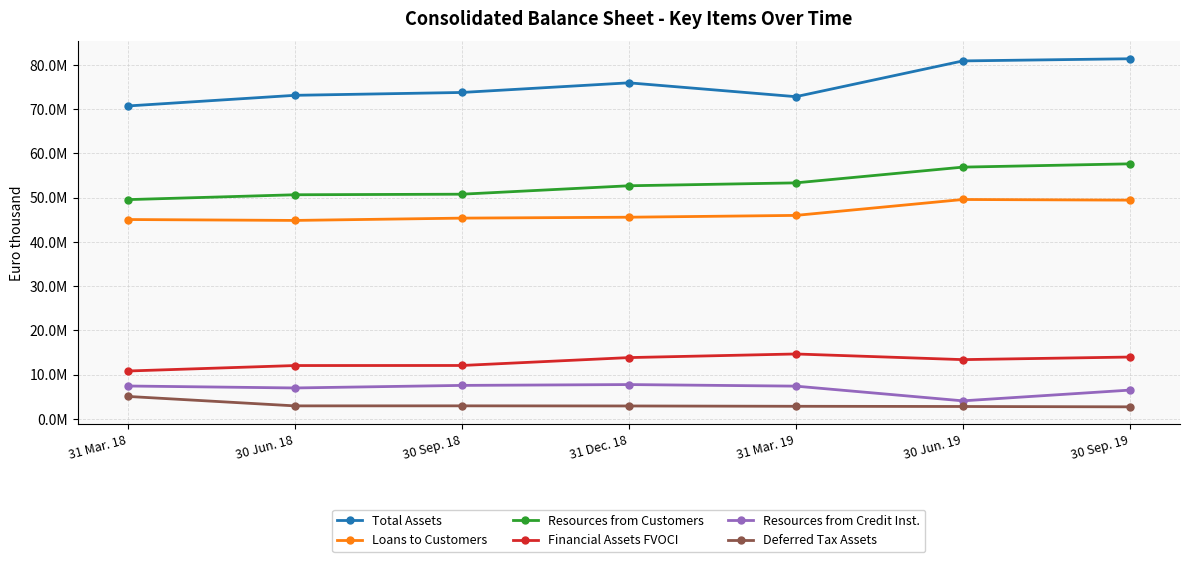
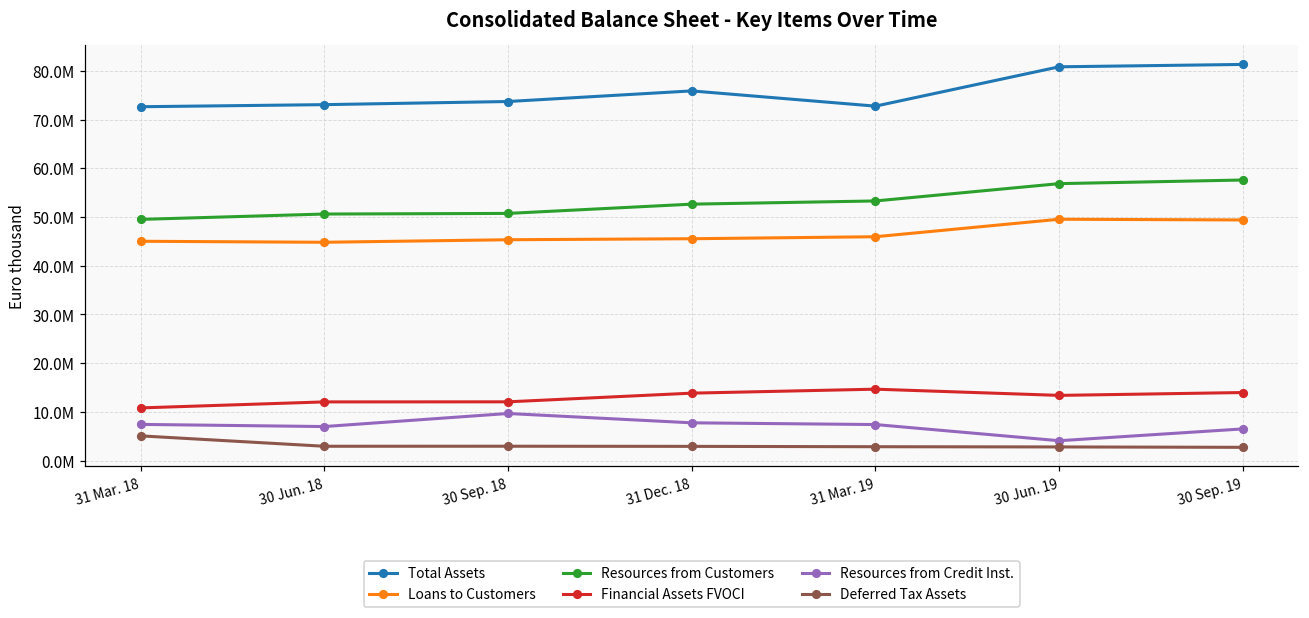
  {
    "Total Assets": {
-     "31 Mar. 18": 71000000,
+     "31 Mar. 18": 73000000,
      "30 Jun. 18": 73000000,
      "30 Sep. 18": 74000000,
      "31 Dec. 18": 76000000,
      "31 Mar. 19": 73000000,
      "30 Jun. 19": 81000000,
      "30 Sep. 19": 81000000
    },
    "Loans to Customers": {
      "31 Mar. 18": 45000000,
      "30 Jun. 18": 45000000,
      "30 Sep. 18": 45000000,
      "31 Dec. 18": 46000000,
      "31 Mar. 19": 46000000,
      "30 Jun. 19": 50000000,
      "30 Sep. 19": 49000000
    },
    "Resources from Customers": {
      "31 Mar. 18": 50000000,
      "30 Jun. 18": 51000000,
      "30 Sep. 18": 51000000,
      "31 Dec. 18": 53000000,
      "31 Mar. 19": 53000000,
      "30 Jun. 19": 57000000,
      "30 Sep. 19": 58000000
    },
    "Financial Assets FVOCI": {
      "31 Mar. 18": 11000000,
      "30 Jun. 18": 12000000,
      "30 Sep. 18": 12000000,
      "31 Dec. 18": 14000000,
      "31 Mar. 19": 15000000,
      "30 Jun. 19": 13000000,
      "30 Sep. 19": 14000000
    },
    "Resources from Credit Inst.": {
      "31 Mar. 18": 7000000,
      "30 Jun. 18": 7000000,
-     "30 Sep. 18": 8000000,
+     "30 Sep. 18": 10000000,
      "31 Dec. 18": 8000000,
      "31 Mar. 19": 7000000,
      "30 Jun. 19": 4000000,
      "30 Sep. 19": 7000000
    },
    "Deferred Tax Assets": {
      "31 Mar. 18": 5000000,
      "30 Jun. 18": 3000000,
      "30 Sep. 18": 3000000,
      "31 Dec. 18": 3000000,
      "31 Mar. 19": 3000000,
      "30 Jun. 19": 3000000,
      "30 Sep. 19": 3000000
    }
  }
